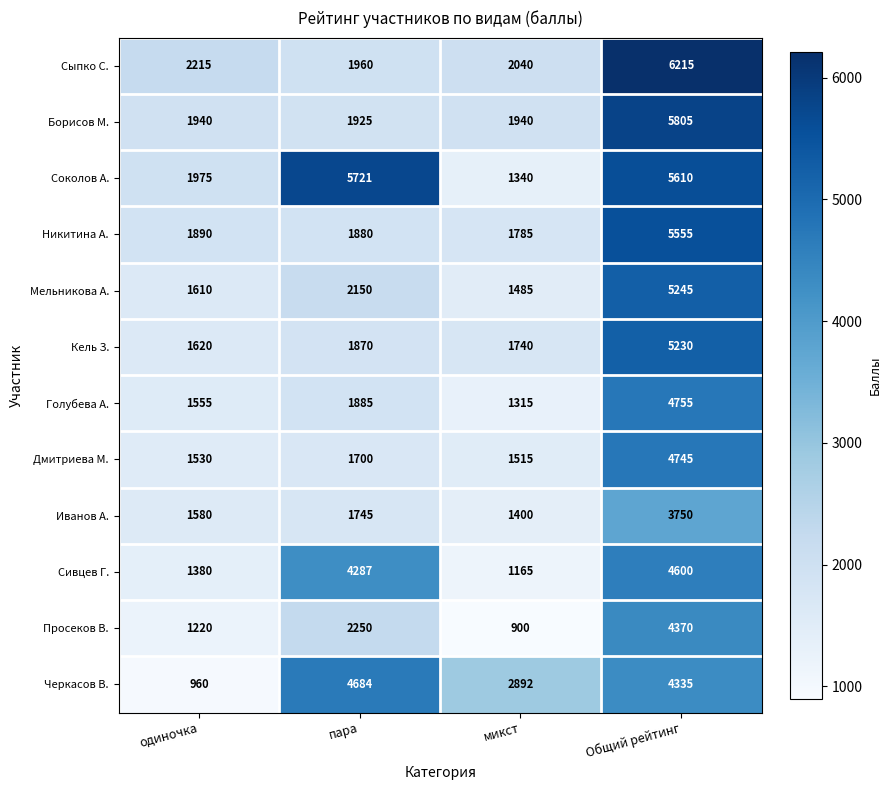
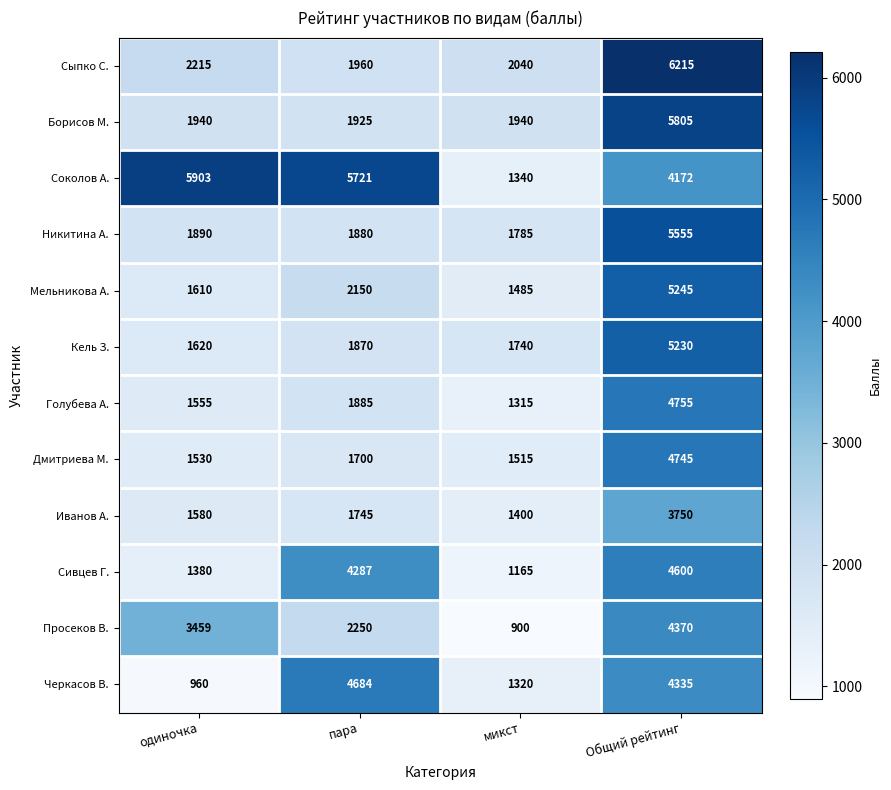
  {
    "Сыпко С.": {
      "одиночка": 2215,
      "пара": 1960,
      "микст": 2040,
      "Общий рейтинг": 6215
    },
    "Борисов М.": {
      "одиночка": 1940,
      "пара": 1925,
      "микст": 1940,
      "Общий рейтинг": 5805
    },
    "Соколов А.": {
-     "одиночка": 1975,
+     "одиночка": 5903,
      "пара": 5721,
      "микст": 1340,
-     "Общий рейтинг": 5610
+     "Общий рейтинг": 4172
    },
    "Никитина А.": {
      "одиночка": 1890,
      "пара": 1880,
      "микст": 1785,
      "Общий рейтинг": 5555
    },
    "Мельникова А.": {
      "одиночка": 1610,
      "пара": 2150,
      "микст": 1485,
      "Общий рейтинг": 5245
    },
    "Кель З.": {
      "одиночка": 1620,
      "пара": 1870,
      "микст": 1740,
      "Общий рейтинг": 5230
    },
    "Голубева А.": {
      "одиночка": 1555,
      "пара": 1885,
      "микст": 1315,
      "Общий рейтинг": 4755
    },
    "Дмитриева М.": {
      "одиночка": 1530,
      "пара": 1700,
      "микст": 1515,
      "Общий рейтинг": 4745
    },
    "Иванов А.": {
      "одиночка": 1580,
      "пара": 1745,
      "микст": 1400,
      "Общий рейтинг": 3750
    },
    "Сивцев Г.": {
      "одиночка": 1380,
      "пара": 4287,
      "микст": 1165,
      "Общий рейтинг": 4600
    },
    "Просеков В.": {
-     "одиночка": 1220,
+     "одиночка": 3459,
      "пара": 2250,
      "микст": 900,
      "Общий рейтинг": 4370
    },
    "Черкасов В.": {
      "одиночка": 960,
      "пара": 4684,
-     "микст": 2892,
+     "микст": 1320,
      "Общий рейтинг": 4335
    }
  }
